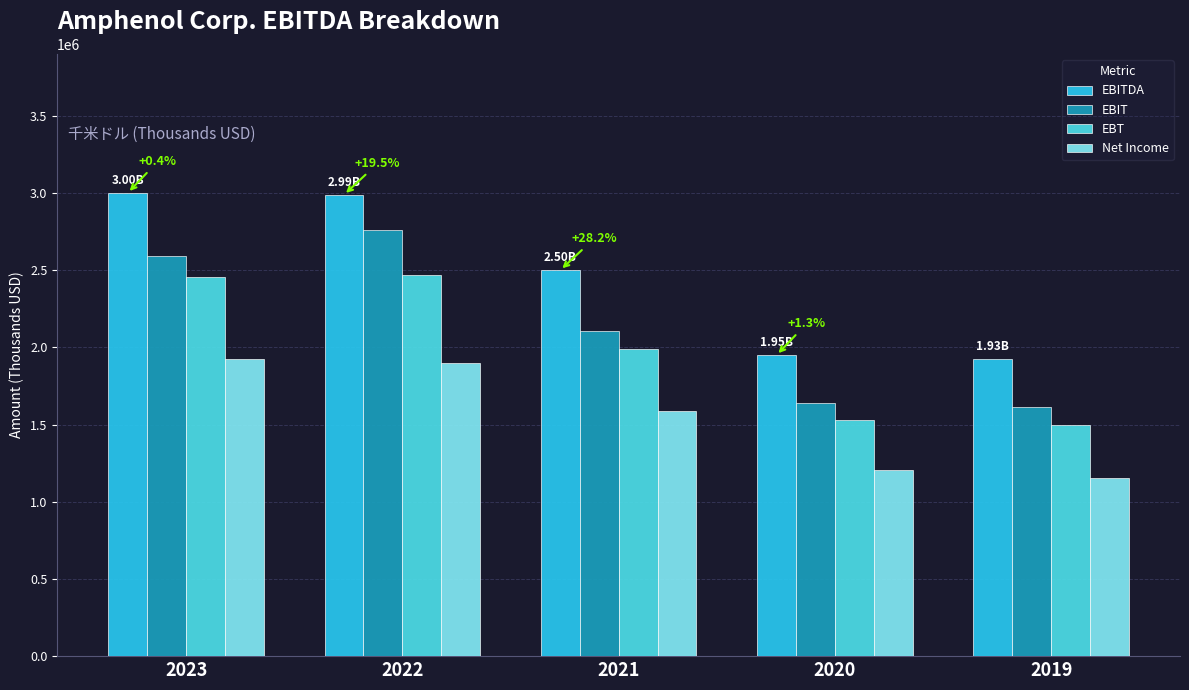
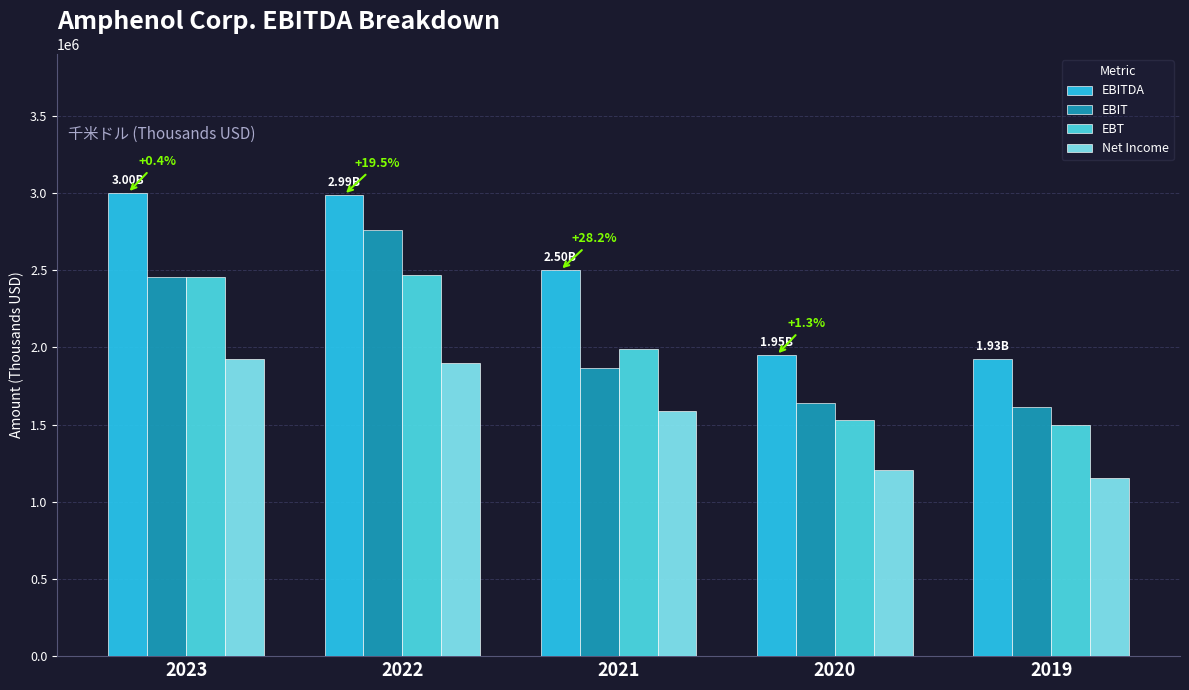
  {
    "EBIT": {
-     "2023": 2590000,
+     "2023": 2460000,
      "2022": 2760000,
-     "2021": 2100000,
+     "2021": 1870000,
      "2020": 1640000,
      "2019": 1610000
    }
  }
